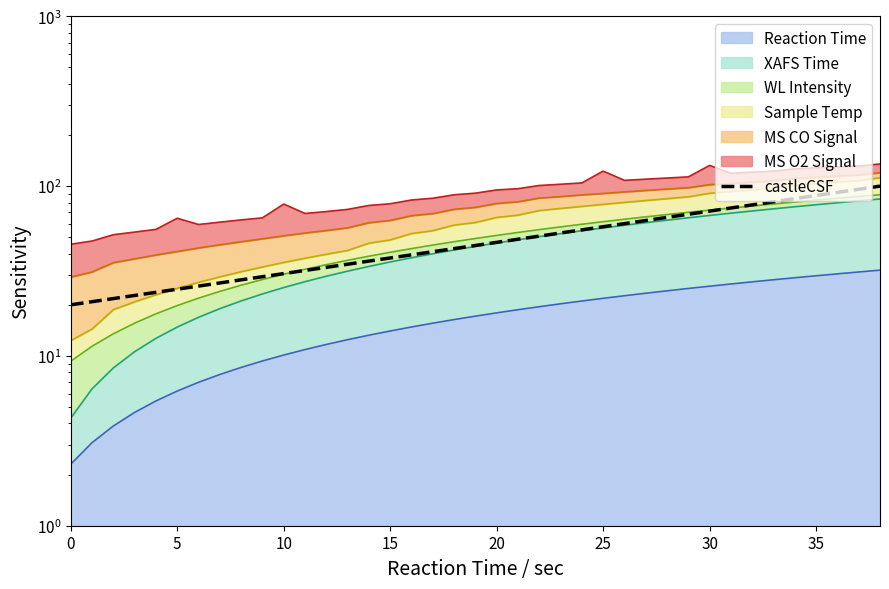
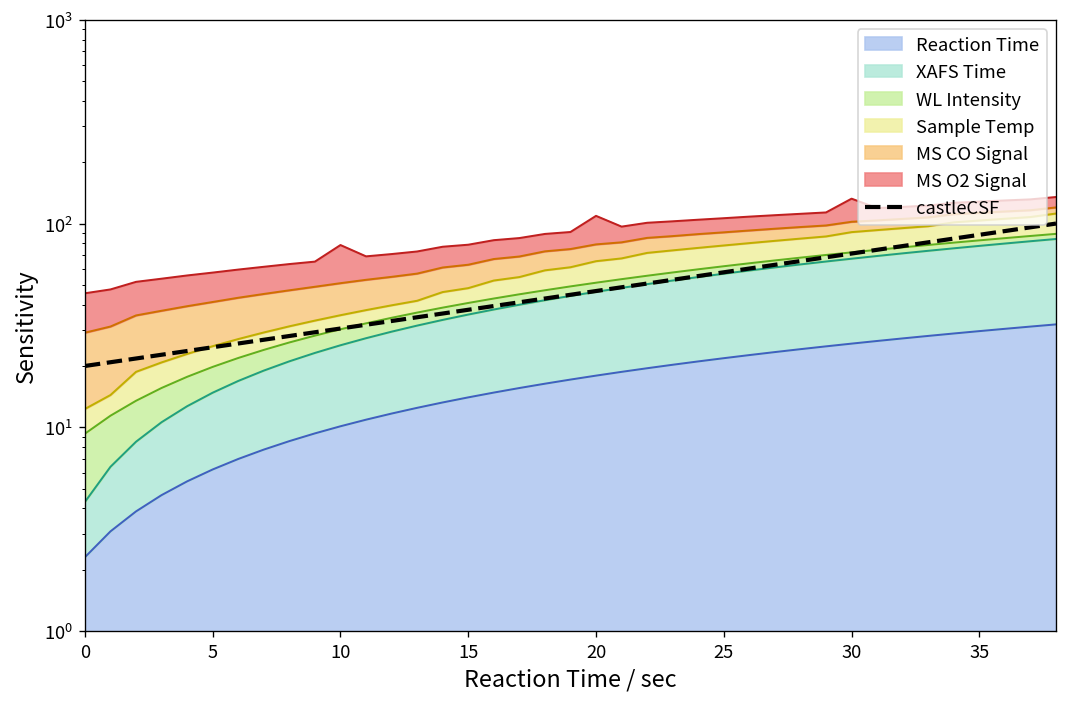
  {
    "MS O2 Signal": {
      "0": 16,
-     "5": 23,
+     "5": 16,
      "10": 27,
      "15": 16,
-     "20": 16,
-     "25": 32,
+     "20": 30,
+     "25": 16,
      "30": 30
    },
    "castleCSF": {
      "0": 20,
      "15": 38
    }
  }
